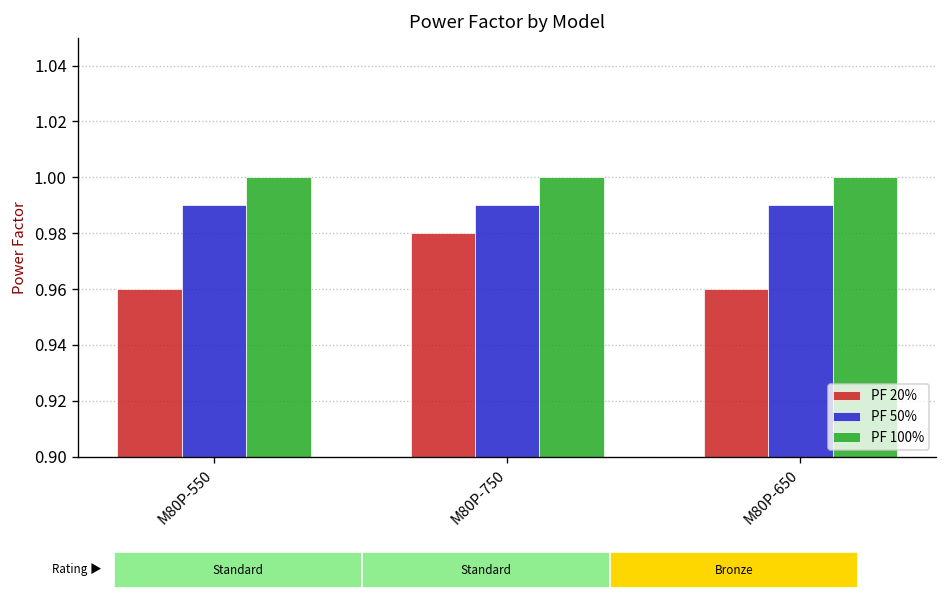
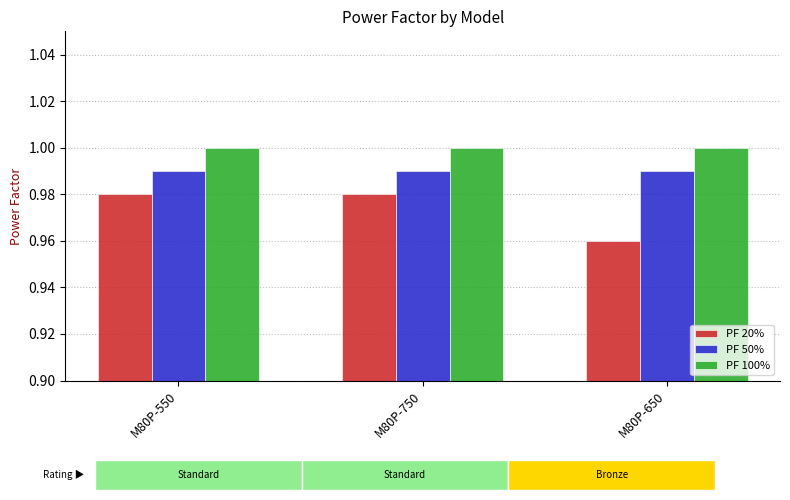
  {
    "PF 20%": {
-     "M80P-550": 0.96,
+     "M80P-550": 0.98,
      "M80P-750": 0.98,
      "M80P-650": 0.96
    },
    "PF 50%": {
      "M80P-550": 0.99,
      "M80P-750": 0.99,
      "M80P-650": 0.99
    },
    "PF 100%": {
      "M80P-550": 1.00,
      "M80P-750": 1.00,
      "M80P-650": 1.00
    }
  }
